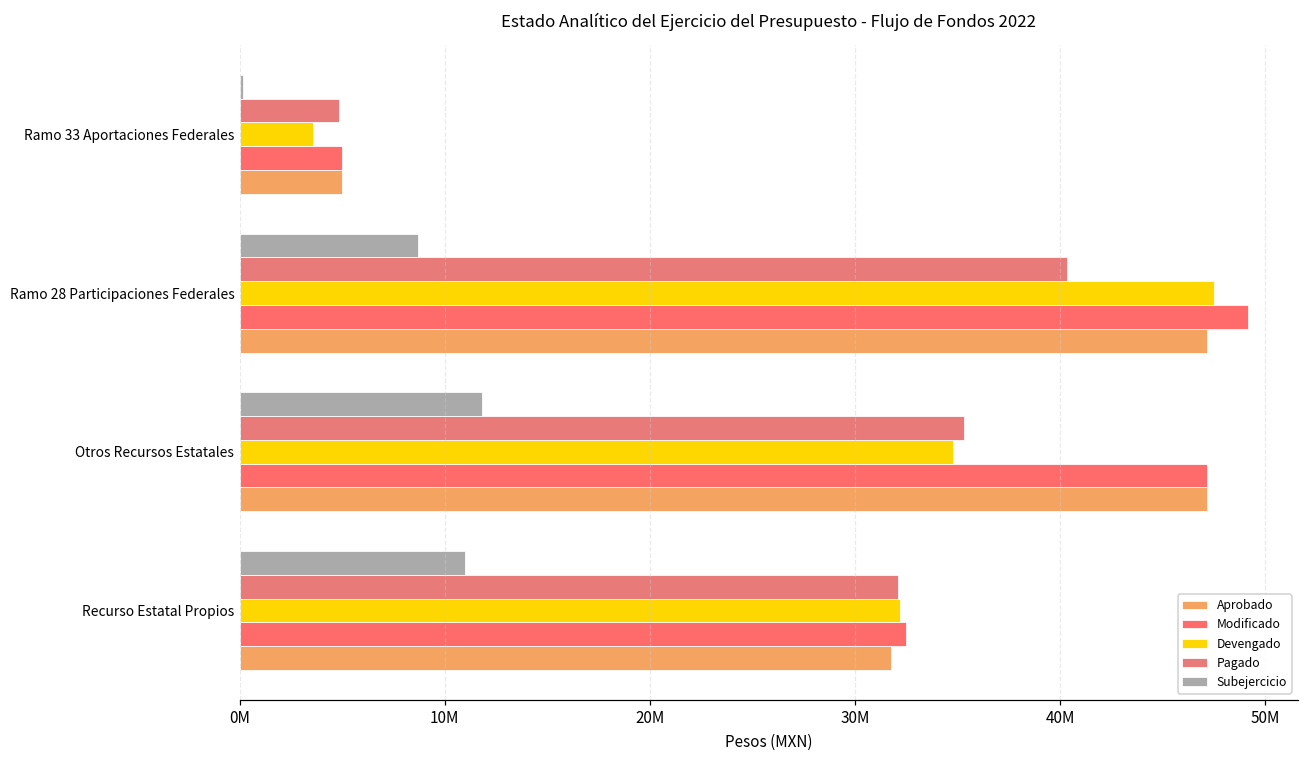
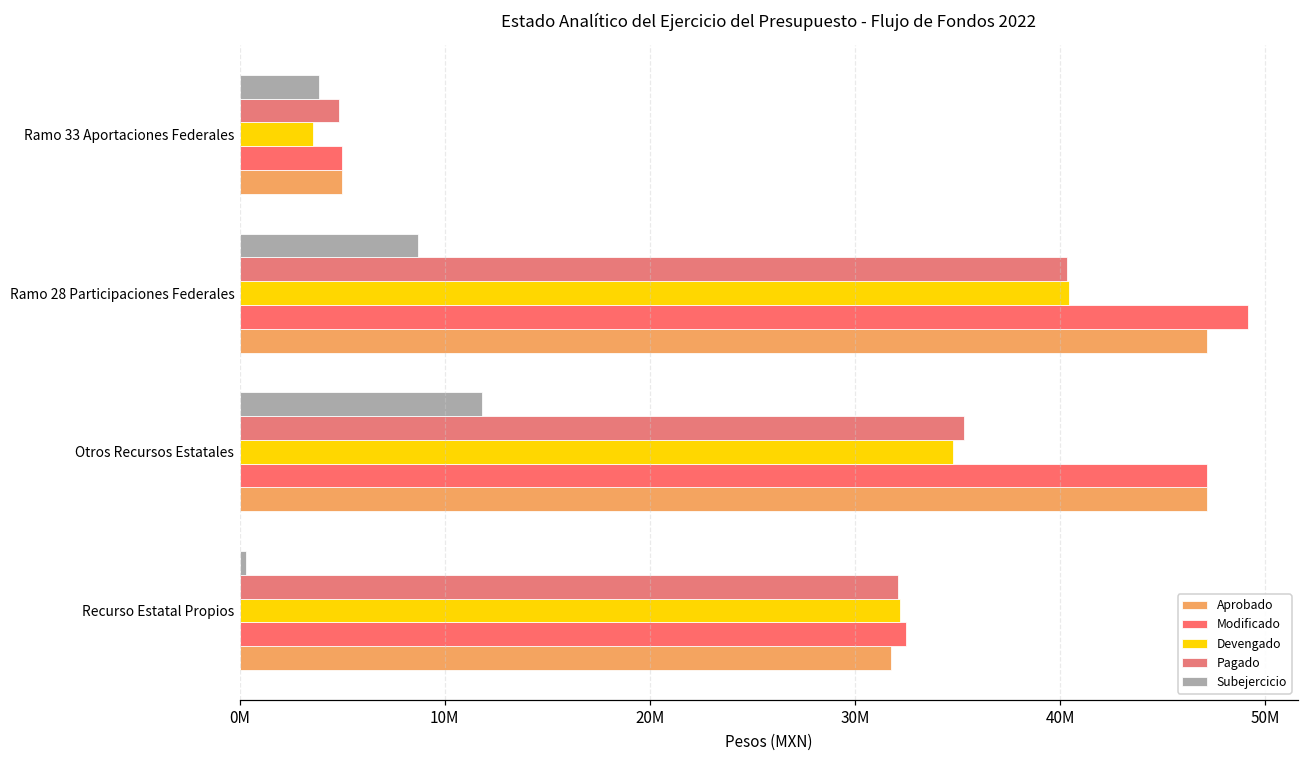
  {
    "Devengado": {
      "Ramo 33 Aportaciones Federales": 3600000,
-     "Ramo 28 Participaciones Federales": 47500000,
+     "Ramo 28 Participaciones Federales": 40400000,
      "Otros Recursos Estatales": 34800000,
      "Recurso Estatal Propios": 32200000
    },
    "Subejercicio": {
-     "Ramo 33 Aportaciones Federales": 200000,
+     "Ramo 33 Aportaciones Federales": 3900000,
      "Ramo 28 Participaciones Federales": 8700000,
      "Otros Recursos Estatales": 11800000,
-     "Recurso Estatal Propios": 11000000
+     "Recurso Estatal Propios": 300000
    }
  }
